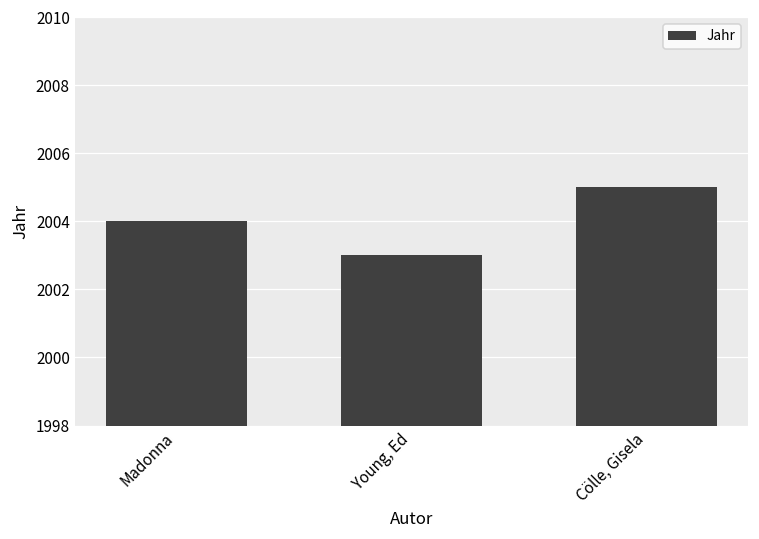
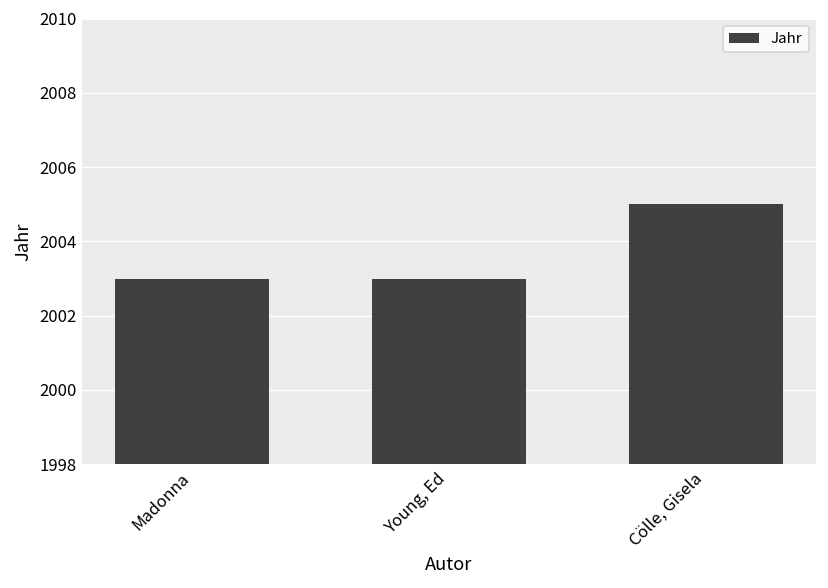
  {
-   "Madonna": 2004,
+   "Madonna": 2003,
    "Young, Ed": 2003,
    "Cölle, Gisela": 2005
  }
